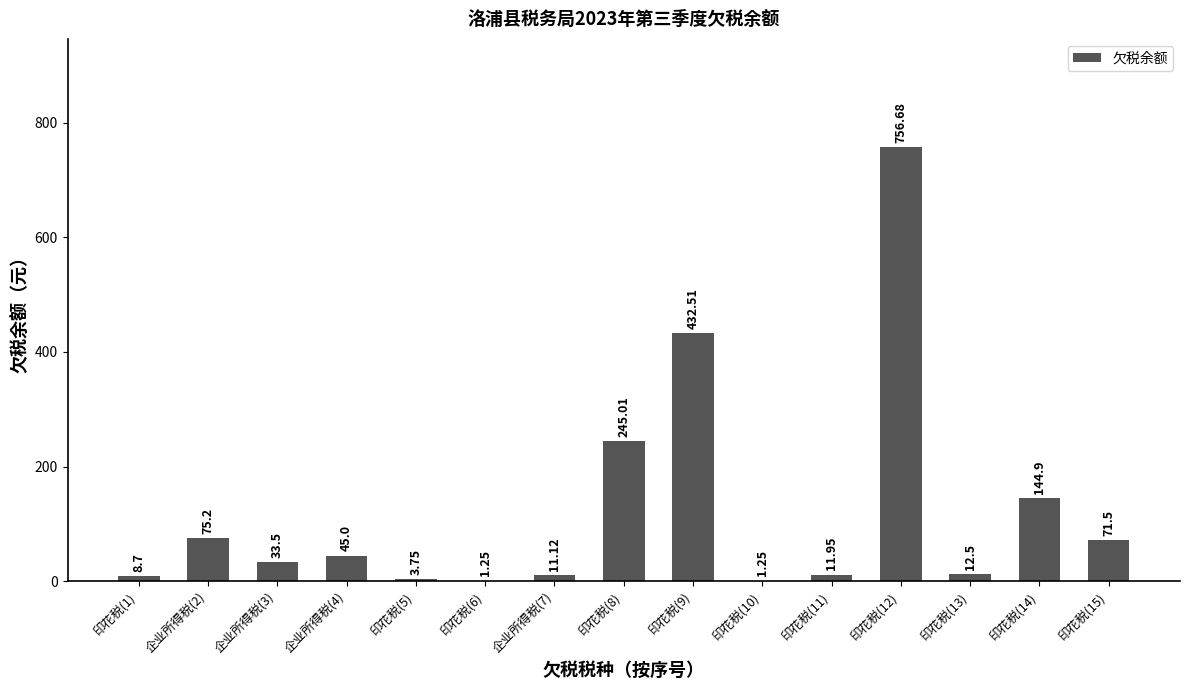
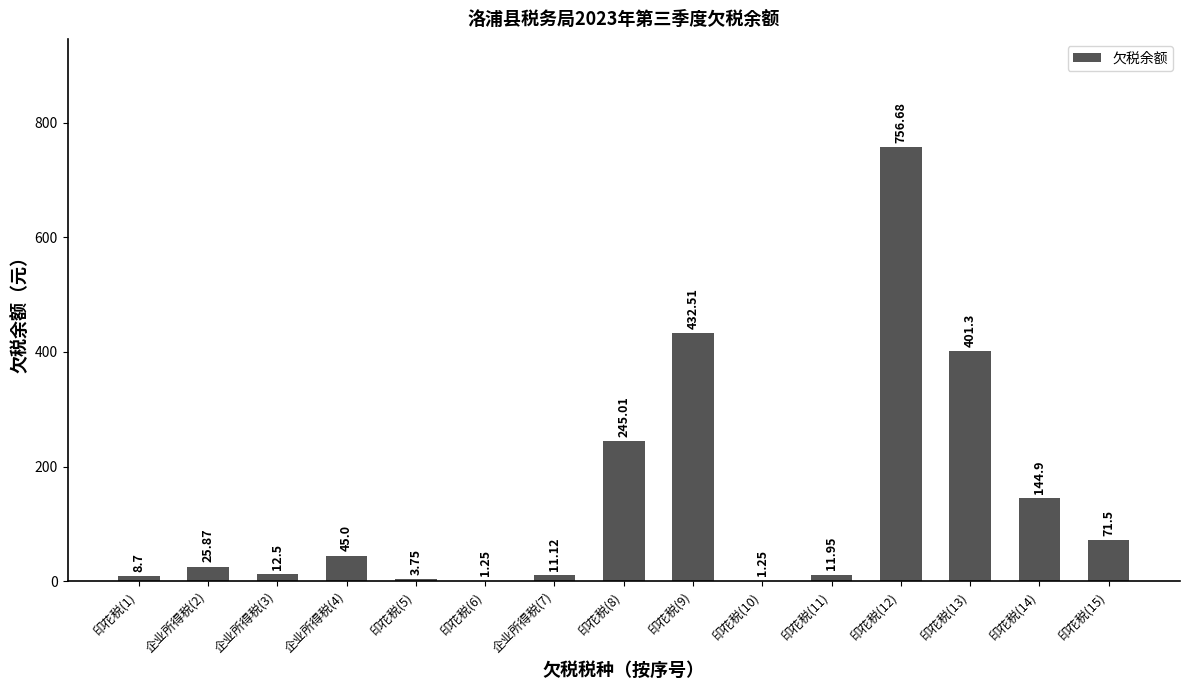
  {
    "印花税(1)": 8.7,
-   "企业所得税(2)": 75.2,
-   "企业所得税(3)": 33.5,
+   "企业所得税(2)": 25.87,
+   "企业所得税(3)": 12.5,
    "企业所得税(4)": 45.0,
    "印花税(5)": 3.75,
    "印花税(6)": 1.25,
    "企业所得税(7)": 11.12,
    "印花税(8)": 245.01,
    "印花税(9)": 432.51,
    "印花税(10)": 1.25,
    "印花税(11)": 11.95,
    "印花税(12)": 756.68,
-   "印花税(13)": 12.5,
+   "印花税(13)": 401.3,
    "印花税(14)": 144.9,
    "印花税(15)": 71.5
  }
